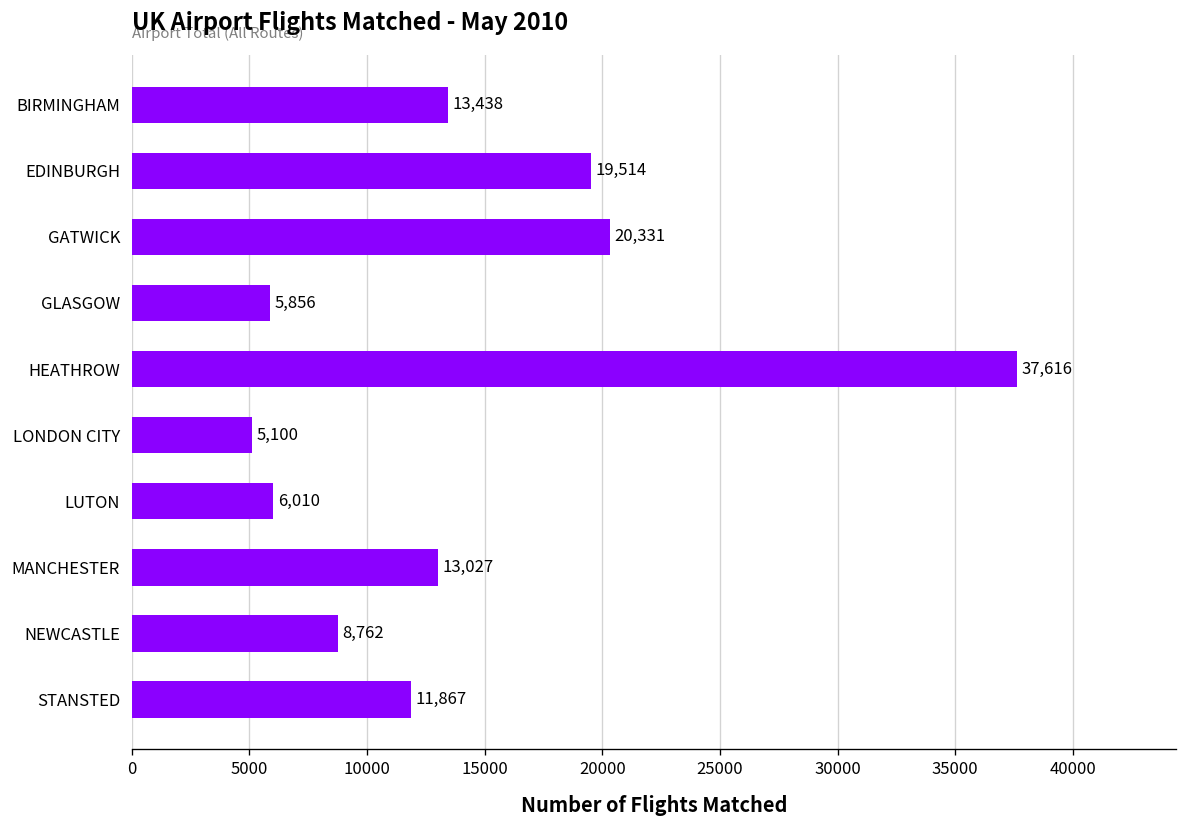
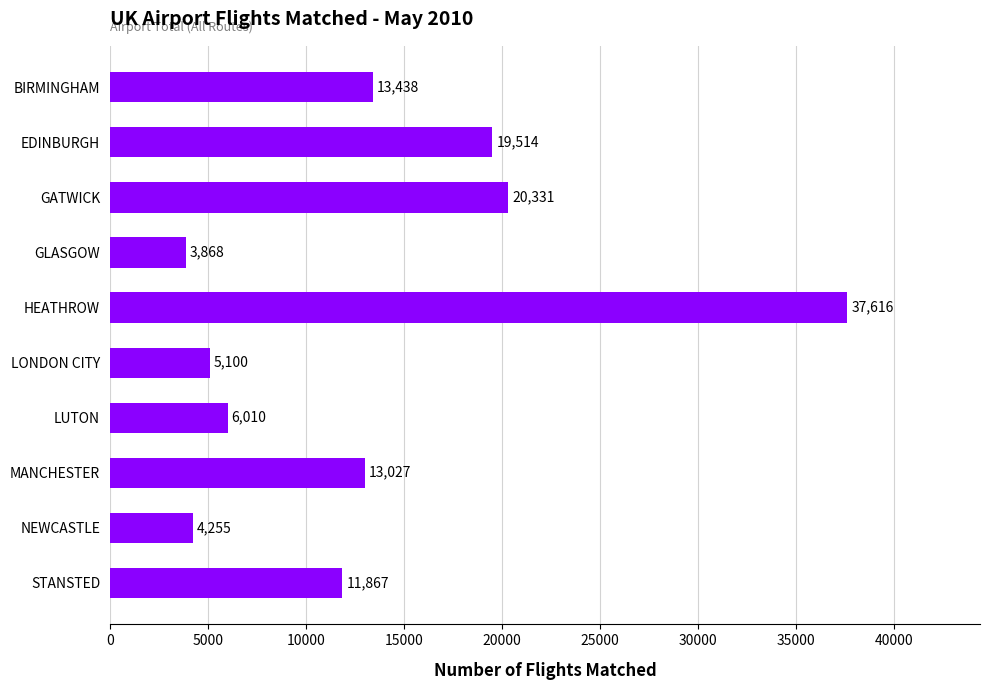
  {
    "BIRMINGHAM": "13,438",
    "EDINBURGH": "19,514",
    "GATWICK": "20,331",
-   "GLASGOW": "5,856",
+   "GLASGOW": "3,868",
    "HEATHROW": "37,616",
    "LONDON CITY": "5,100",
    "LUTON": "6,010",
    "MANCHESTER": "13,027",
-   "NEWCASTLE": "8,762",
+   "NEWCASTLE": "4,255",
    "STANSTED": "11,867"
  }
